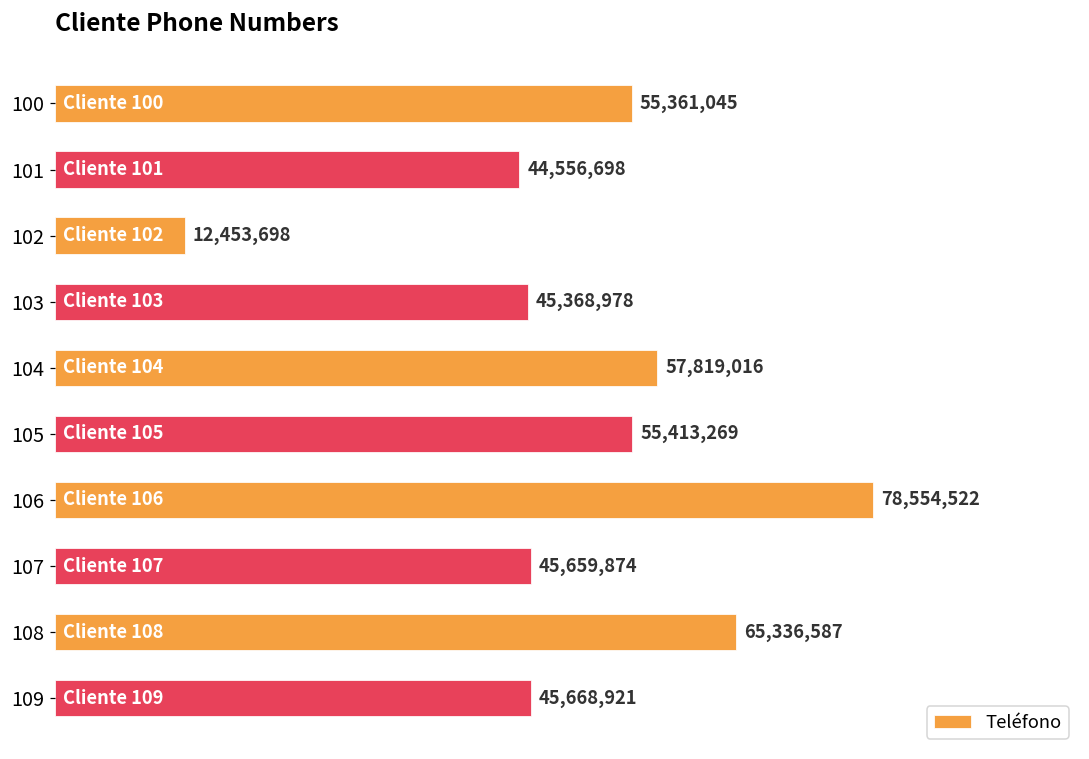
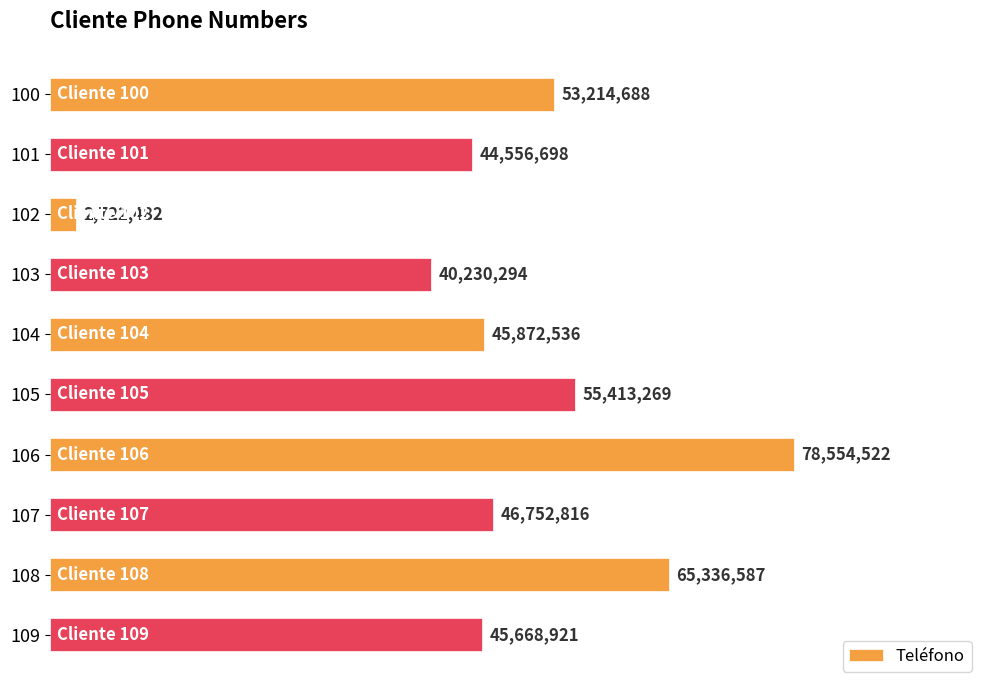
  {
-   "100": "55,361,045",
+   "100": "53,214,688",
    "101": "44,556,698",
-   "102": "12,453,698",
-   "103": "45,368,978",
-   "104": "57,819,016",
+   "102": "2,722,482",
+   "103": "40,230,294",
+   "104": "45,872,536",
    "105": "55,413,269",
    "106": "78,554,522",
-   "107": "45,659,874",
+   "107": "46,752,816",
    "108": "65,336,587",
    "109": "45,668,921"
  }
